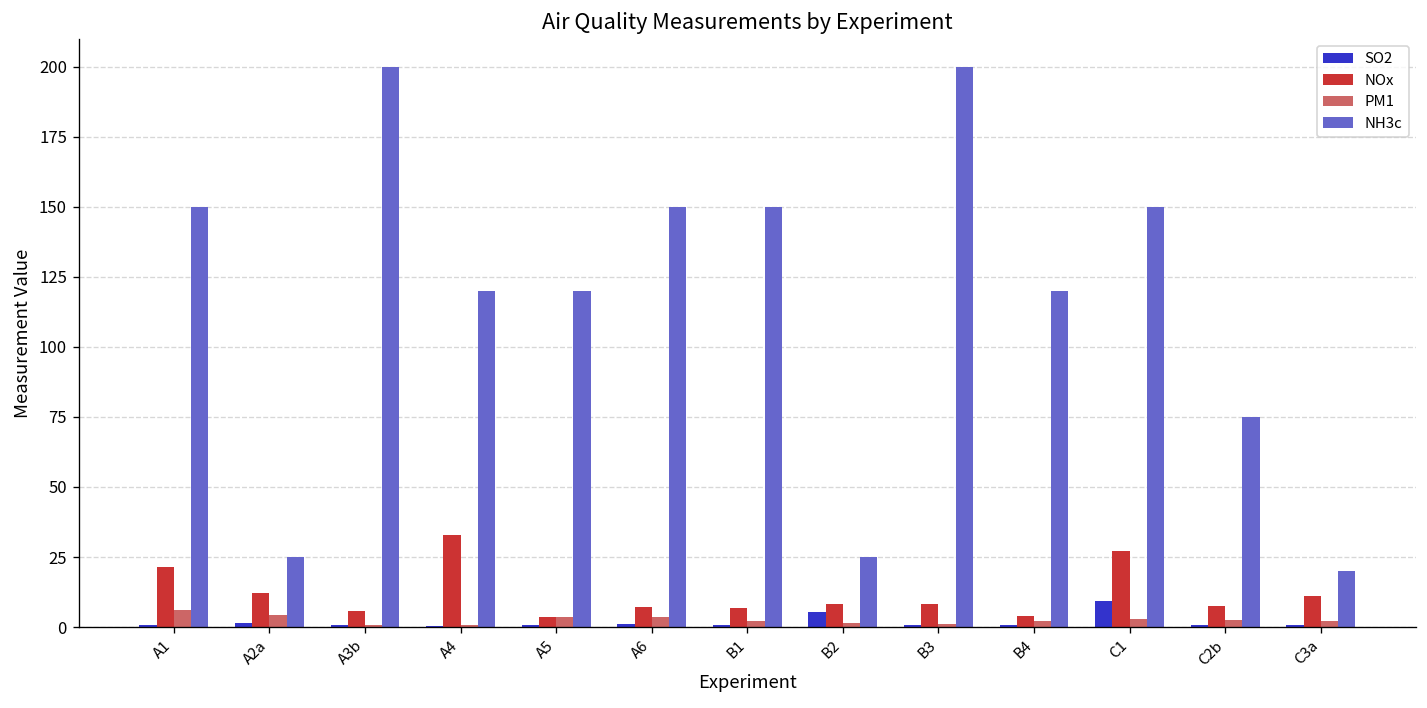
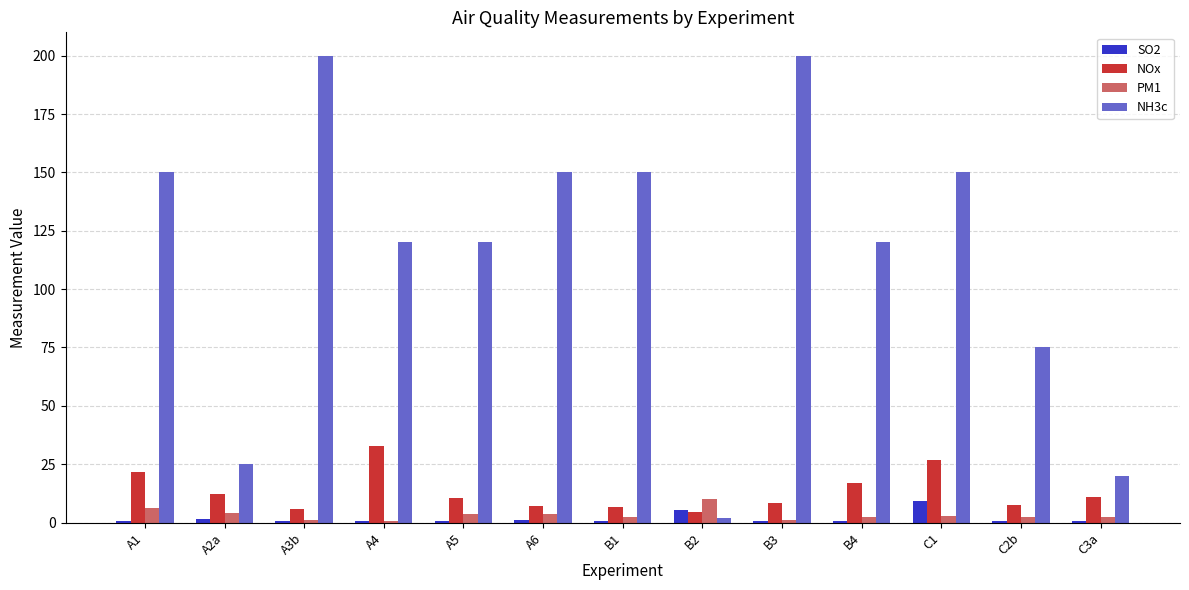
  {
    "SO2": {
      "A2a": 2,
      "B2": 6,
      "C1": 9
    },
    "NOx": {
      "A1": 22,
      "A2a": 12,
      "A3b": 6,
      "A4": 33,
-     "A5": 4,
+     "A5": 11,
      "A6": 7,
      "B1": 7,
-     "B2": 8,
+     "B2": 5,
      "B3": 8,
-     "B4": 4,
+     "B4": 17,
      "C1": 27,
      "C2b": 8,
      "C3a": 11
    },
    "PM1": {
      "A1": 6,
      "A2a": 4,
      "A5": 4,
      "A6": 4,
      "B1": 2,
-     "B2": 2,
+     "B2": 10,
      "B4": 2,
      "C1": 3,
      "C2b": 3,
      "C3a": 2
    },
    "NH3c": {
      "A1": 150,
      "A2a": 25,
      "A3b": 200,
      "A4": 120,
      "A5": 120,
      "A6": 150,
      "B1": 150,
-     "B2": 25,
+     "B2": 2,
      "B3": 200,
      "B4": 120,
      "C1": 150,
      "C2b": 75,
      "C3a": 20
    }
  }
